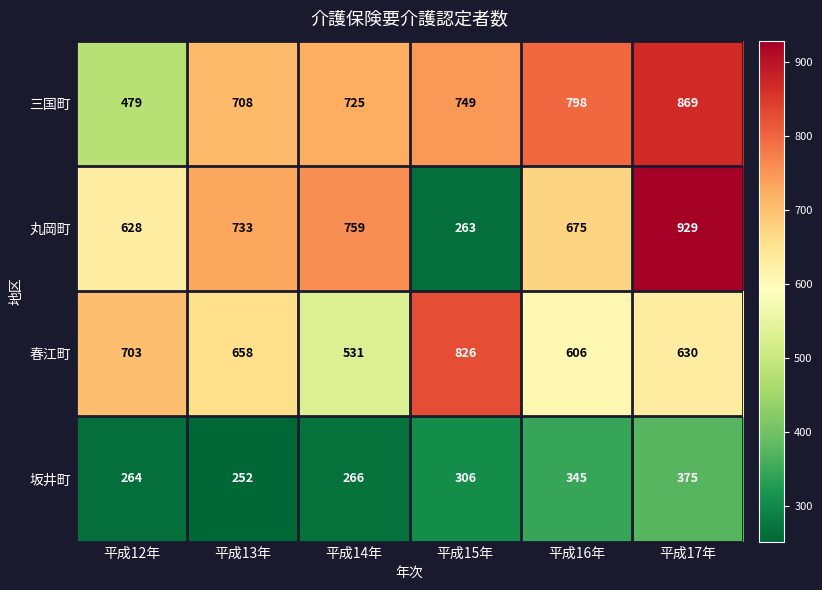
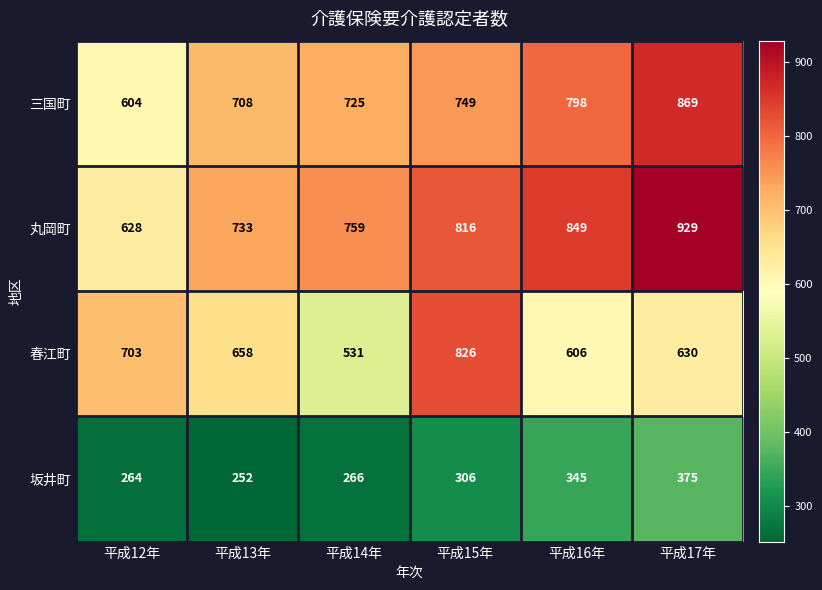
  {
    "三国町": {
-     "平成12年": 479,
+     "平成12年": 604,
      "平成13年": 708,
      "平成14年": 725,
      "平成15年": 749,
      "平成16年": 798,
      "平成17年": 869
    },
    "丸岡町": {
      "平成12年": 628,
      "平成13年": 733,
      "平成14年": 759,
-     "平成15年": 263,
-     "平成16年": 675,
+     "平成15年": 816,
+     "平成16年": 849,
      "平成17年": 929
    },
    "春江町": {
      "平成12年": 703,
      "平成13年": 658,
      "平成14年": 531,
      "平成15年": 826,
      "平成16年": 606,
      "平成17年": 630
    },
    "坂井町": {
      "平成12年": 264,
      "平成13年": 252,
      "平成14年": 266,
      "平成15年": 306,
      "平成16年": 345,
      "平成17年": 375
    }
  }
